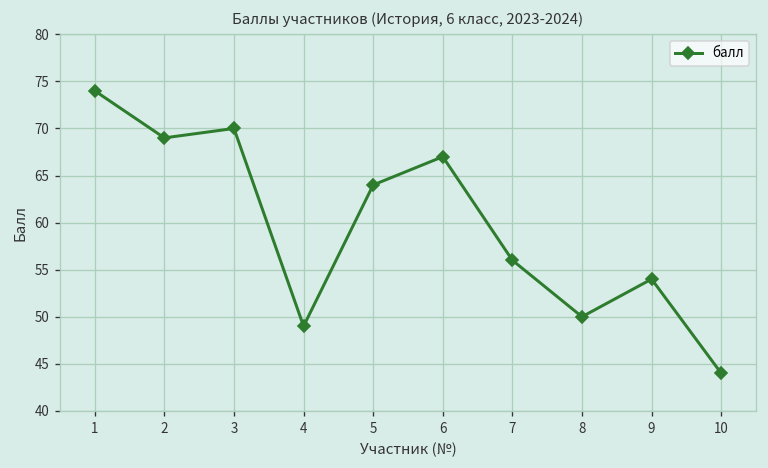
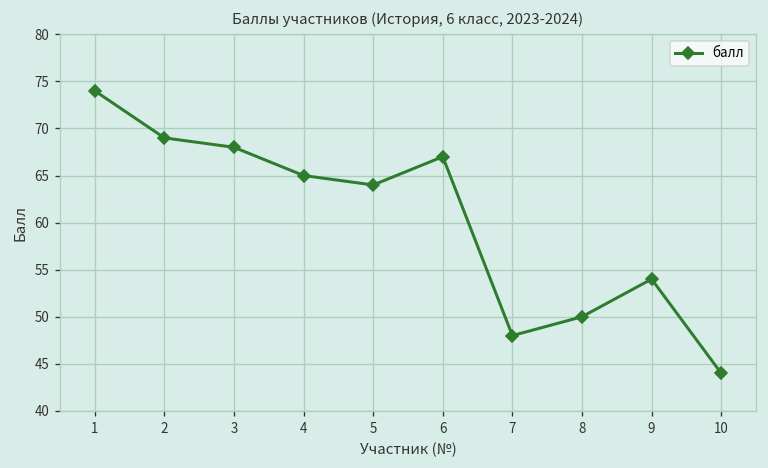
  {
    "1": 74,
    "2": 69,
-   "3": 70,
-   "4": 49,
+   "3": 68,
+   "4": 65,
    "5": 64,
    "6": 67,
-   "7": 56,
+   "7": 48,
    "8": 50,
    "9": 54,
    "10": 44
  }
